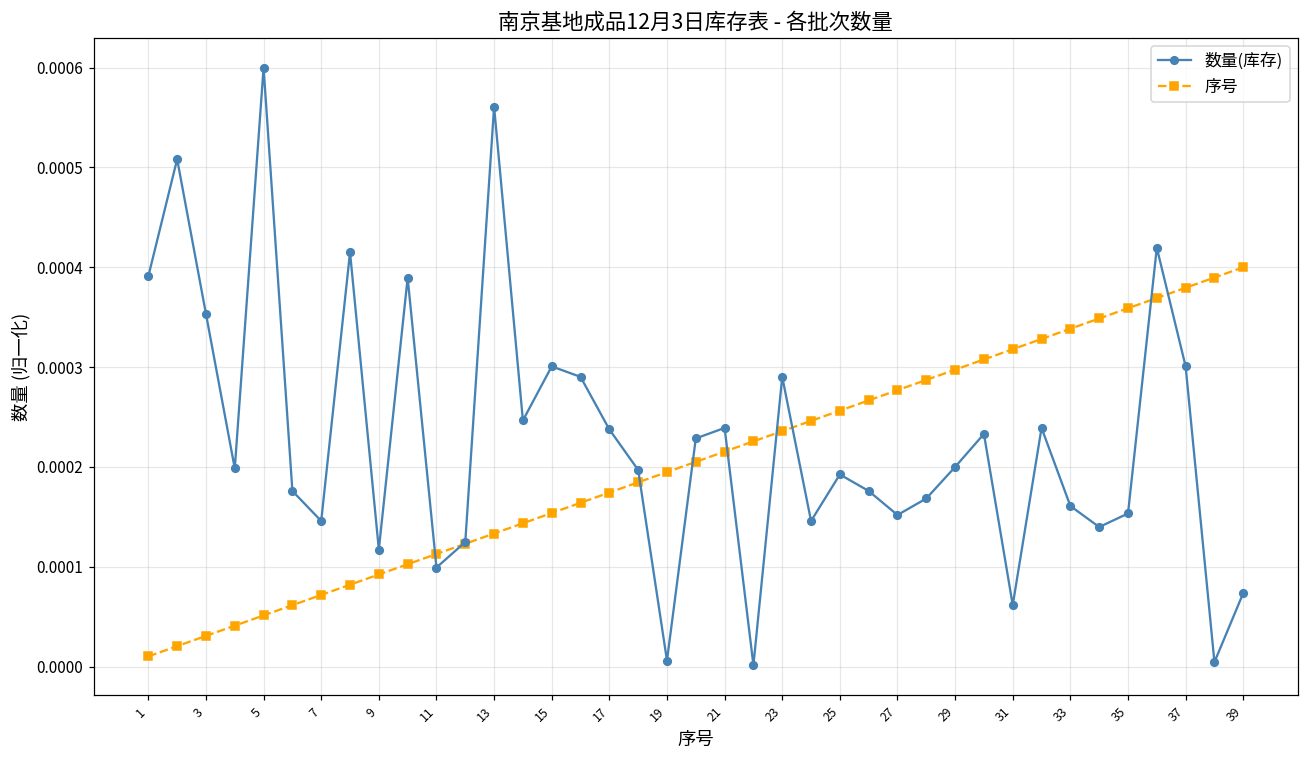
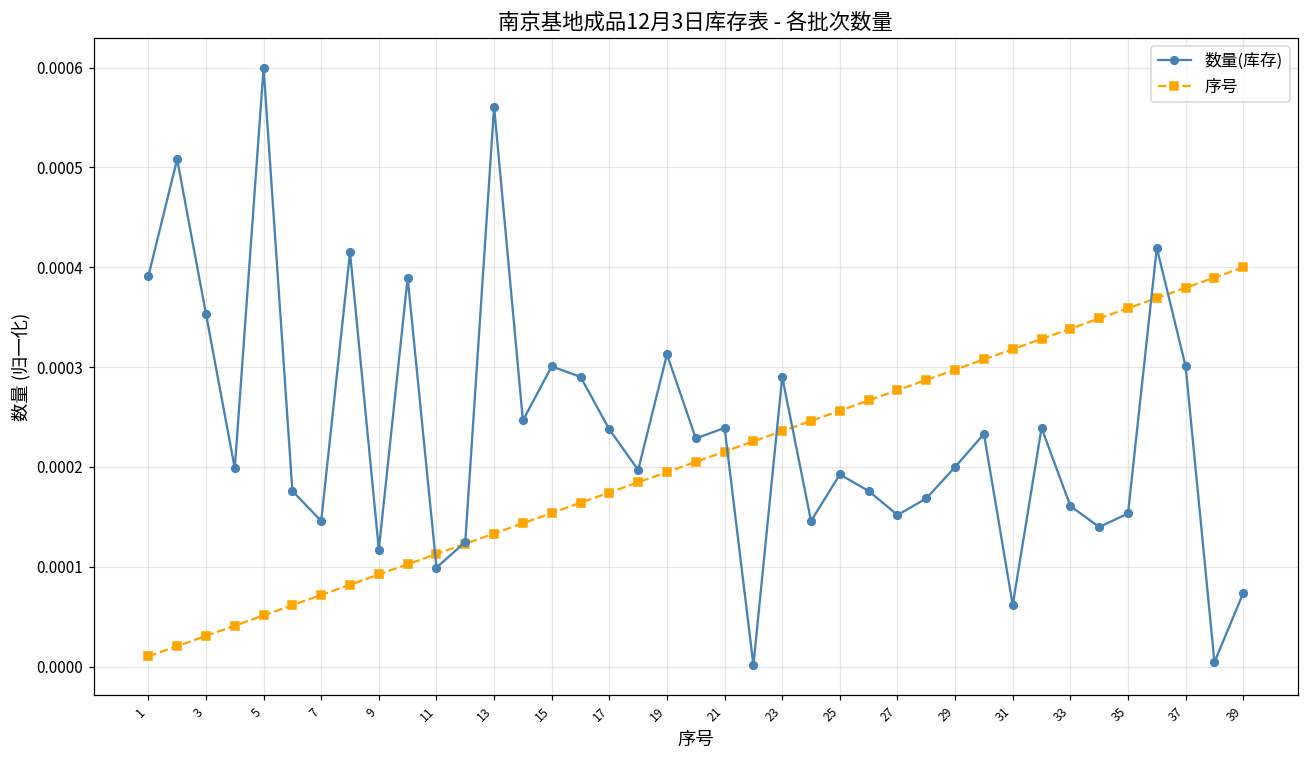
  {
    "数量(库存)": {
      "1": 0.00039,
      "3": 0.00035,
      "5": 0.00060,
      "7": 0.00015,
      "9": 0.00012,
      "11": 0.00010,
      "13": 0.00056,
      "15": 0.00030,
      "17": 0.00024,
-     "19": 0.00001,
+     "19": 0.00031,
      "21": 0.00024,
      "23": 0.00029,
      "25": 0.00019,
      "27": 0.00015,
      "29": 0.00020,
      "31": 0.00006,
      "33": 0.00016,
      "35": 0.00015,
      "37": 0.00030,
      "39": 0.00007
    },
    "序号": {
      "1": 0.00001,
      "3": 0.00003,
      "5": 0.00005,
      "7": 0.00007,
      "9": 0.00009,
      "11": 0.00011,
      "13": 0.00013,
      "15": 0.00015,
      "17": 0.00017,
      "19": 0.00019,
      "21": 0.00022,
      "23": 0.00024,
      "25": 0.00026,
      "27": 0.00028,
      "29": 0.00030,
      "31": 0.00032,
      "33": 0.00034,
      "35": 0.00036,
      "37": 0.00038,
      "39": 0.00040
    }
  }
